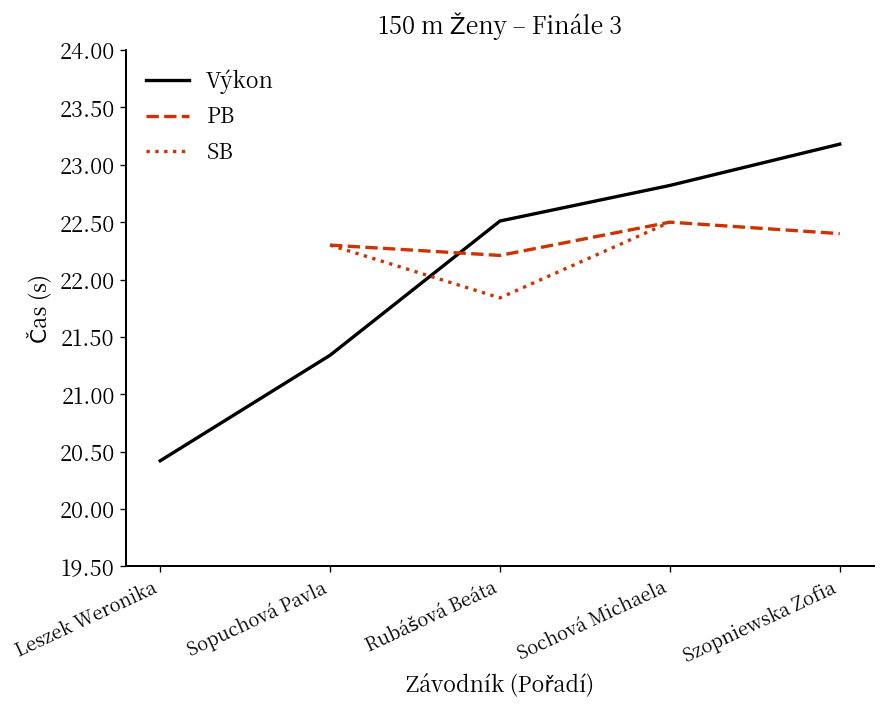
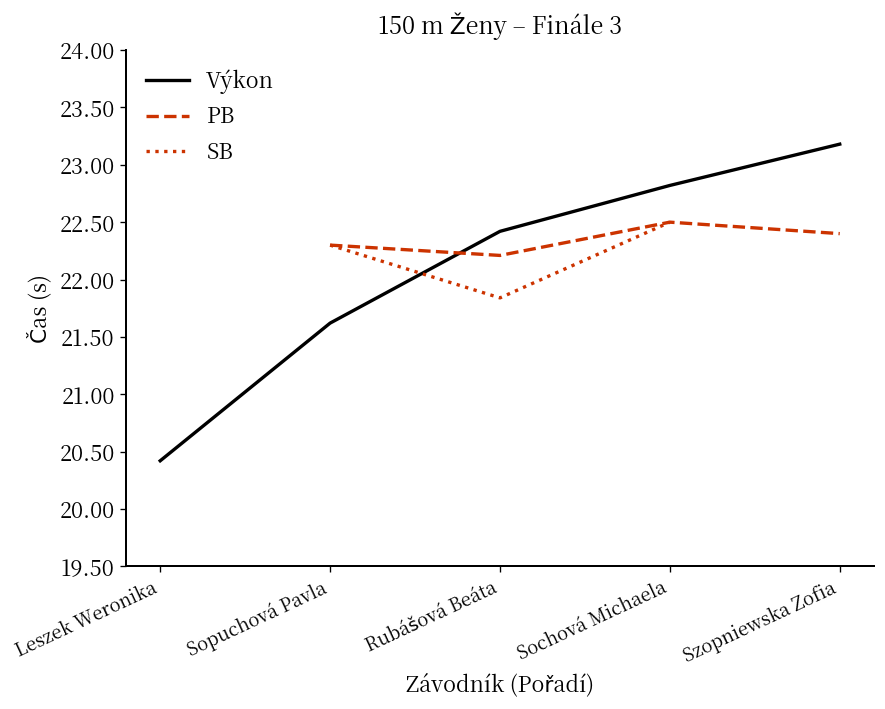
  {
    "Výkon": {
      "Leszek Weronika": 20.4,
-     "Sopuchová Pavla": 21.3,
-     "Rubášová Beáta": 22.5,
+     "Sopuchová Pavla": 21.6,
+     "Rubášová Beáta": 22.4,
      "Sochová Michaela": 22.8,
      "Szopniewska Zofia": 23.2
    }
  }
